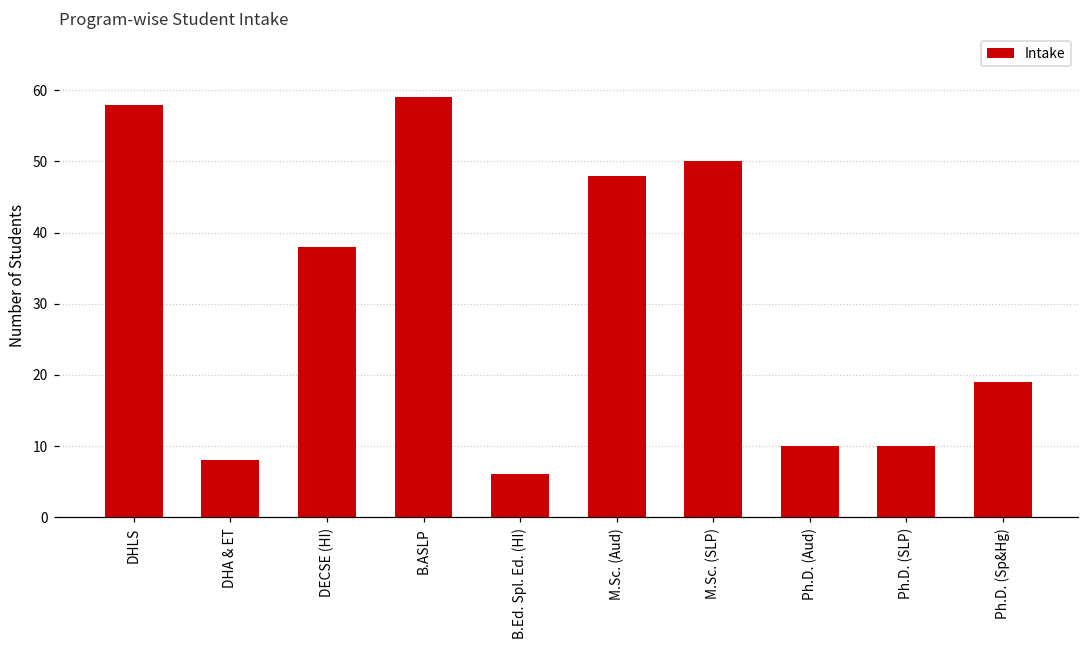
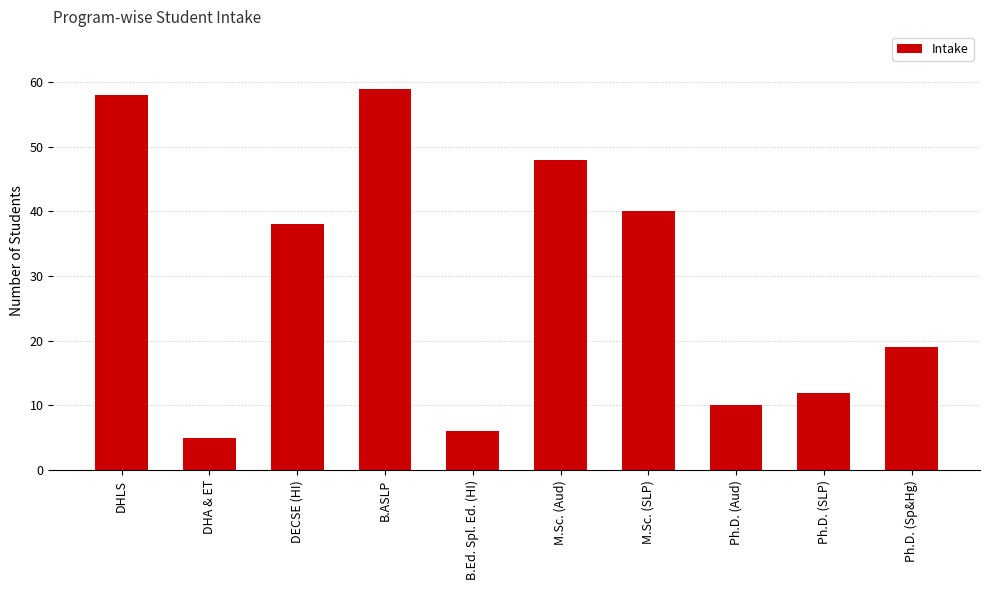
  {
    "DHLS": 58,
-   "DHA & ET": 8,
+   "DHA & ET": 5,
    "DECSE (HI)": 38,
    "B.ASLP": 59,
    "B.Ed. Spl. Ed. (HI)": 6,
    "M.Sc. (Aud)": 48,
-   "M.Sc. (SLP)": 50,
+   "M.Sc. (SLP)": 40,
    "Ph.D. (Aud)": 10,
-   "Ph.D. (SLP)": 10,
+   "Ph.D. (SLP)": 12,
    "Ph.D. (Sp&Hg)": 19
  }
